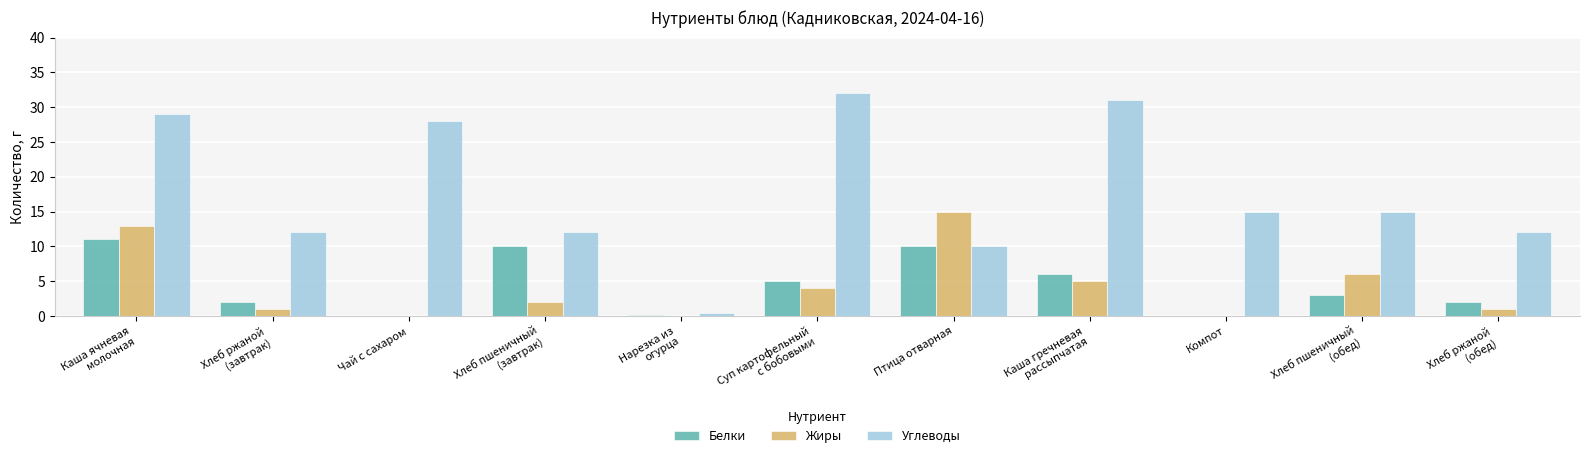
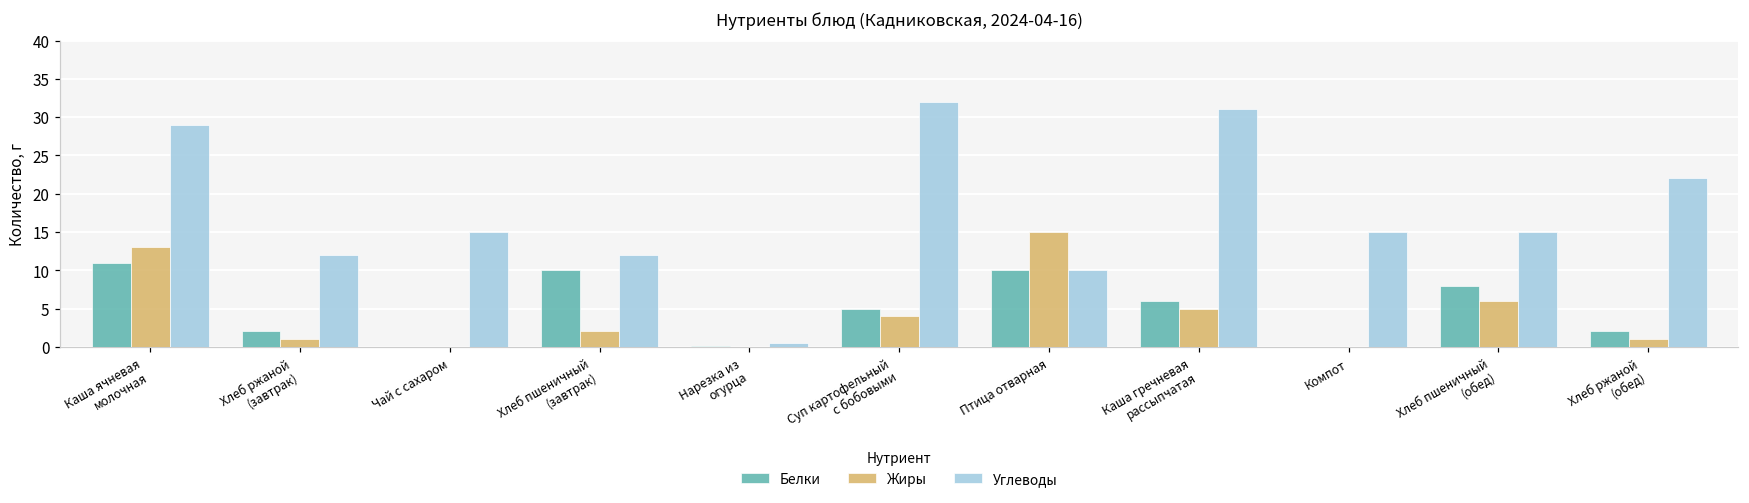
  {
    "Белки": {
      "Каша ячневая молочная": 11,
      "Хлеб ржаной (завтрак)": 2,
      "Чай с сахаром": 0,
      "Хлеб пшеничный (завтрак)": 10,
      "Суп картофельный с бобовыми": 5,
      "Птица отварная": 10,
      "Каша гречневая рассыпчатая": 6,
      "Компот": 0,
-     "Хлеб пшеничный (обед)": 3,
+     "Хлеб пшеничный (обед)": 8,
      "Хлеб ржаной (обед)": 2
    },
    "Жиры": {
      "Каша ячневая молочная": 13,
      "Хлеб ржаной (завтрак)": 1,
      "Чай с сахаром": 0,
      "Хлеб пшеничный (завтрак)": 2,
      "Суп картофельный с бобовыми": 4,
      "Птица отварная": 15,
      "Каша гречневая рассыпчатая": 5,
      "Компот": 0,
      "Хлеб пшеничный (обед)": 6,
      "Хлеб ржаной (обед)": 1
    },
    "Углеводы": {
      "Каша ячневая молочная": 29,
      "Хлеб ржаной (завтрак)": 12,
-     "Чай с сахаром": 28,
+     "Чай с сахаром": 15,
      "Хлеб пшеничный (завтрак)": 12,
      "Нарезка из огурца": 1,
      "Суп картофельный с бобовыми": 32,
      "Птица отварная": 10,
      "Каша гречневая рассыпчатая": 31,
      "Компот": 15,
      "Хлеб пшеничный (обед)": 15,
-     "Хлеб ржаной (обед)": 12
+     "Хлеб ржаной (обед)": 22
    }
  }
